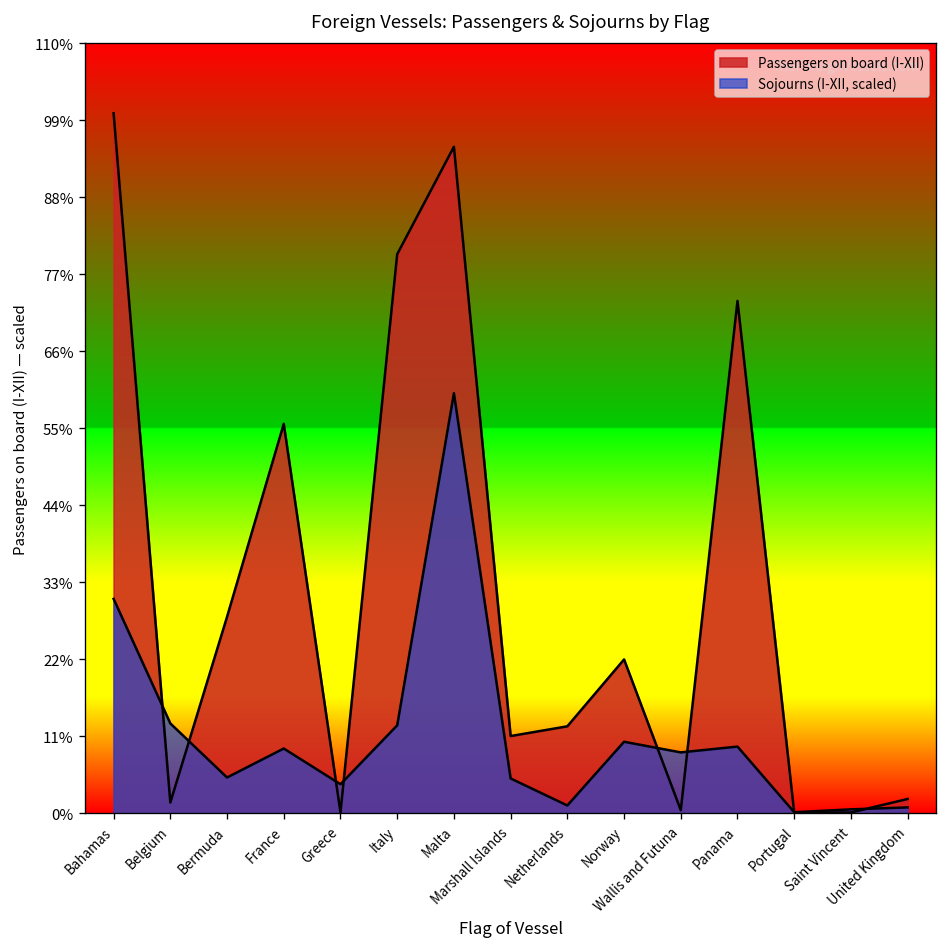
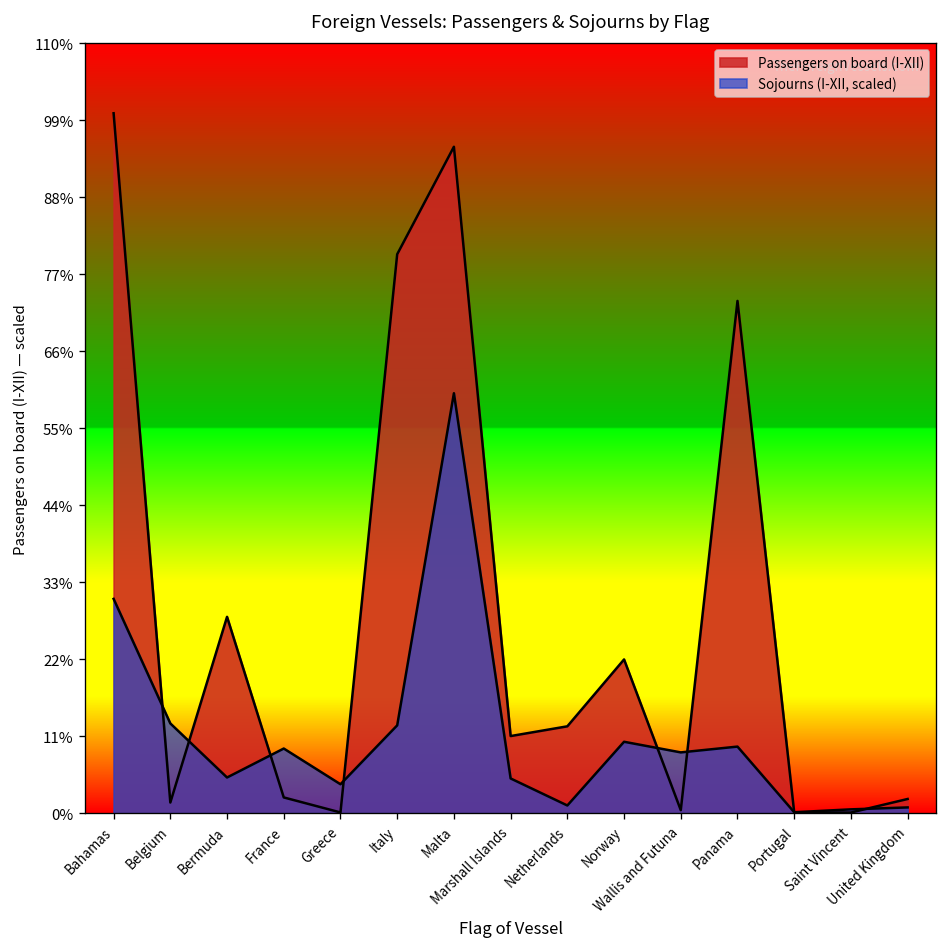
  {
    "Passengers on board (I-XII)": {
      "Bahamas": "100%",
      "Belgium": "2%",
      "Bermuda": "28%",
-     "France": "56%",
+     "France": "2%",
      "Greece": "0%",
      "Italy": "80%",
      "Malta": "95%",
      "Marshall Islands": "11%",
      "Netherlands": "12%",
      "Norway": "22%",
      "Wallis and Futuna": "0%",
      "Panama": "73%",
      "Saint Vincent": "0%",
      "United Kingdom": "2%"
    },
    "Sojourns (I-XII, scaled)": {
      "Bahamas": "31%",
      "Belgium": "13%",
      "Bermuda": "5%",
      "France": "9%",
      "Greece": "4%",
      "Italy": "13%",
      "Malta": "60%",
      "Marshall Islands": "5%",
      "Netherlands": "1%",
      "Norway": "10%",
      "Wallis and Futuna": "9%",
      "Panama": "10%",
      "Saint Vincent": "1%",
      "United Kingdom": "1%"
    }
  }
